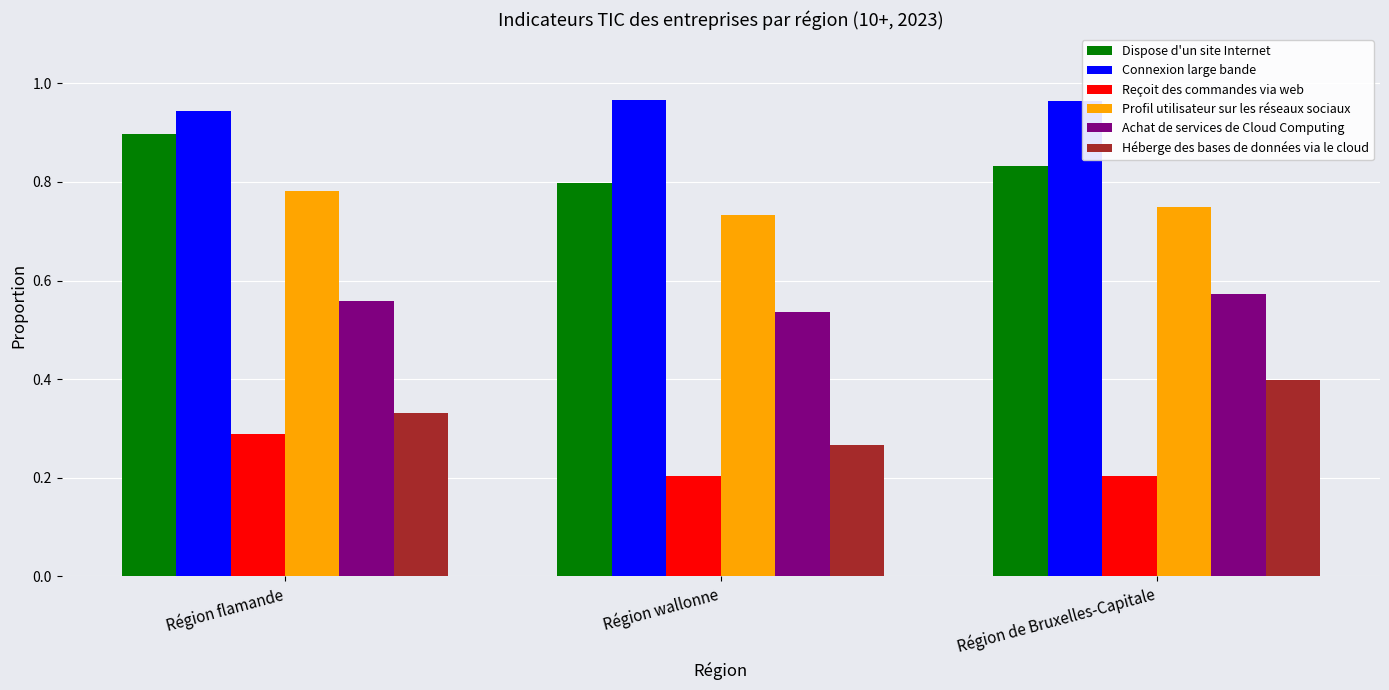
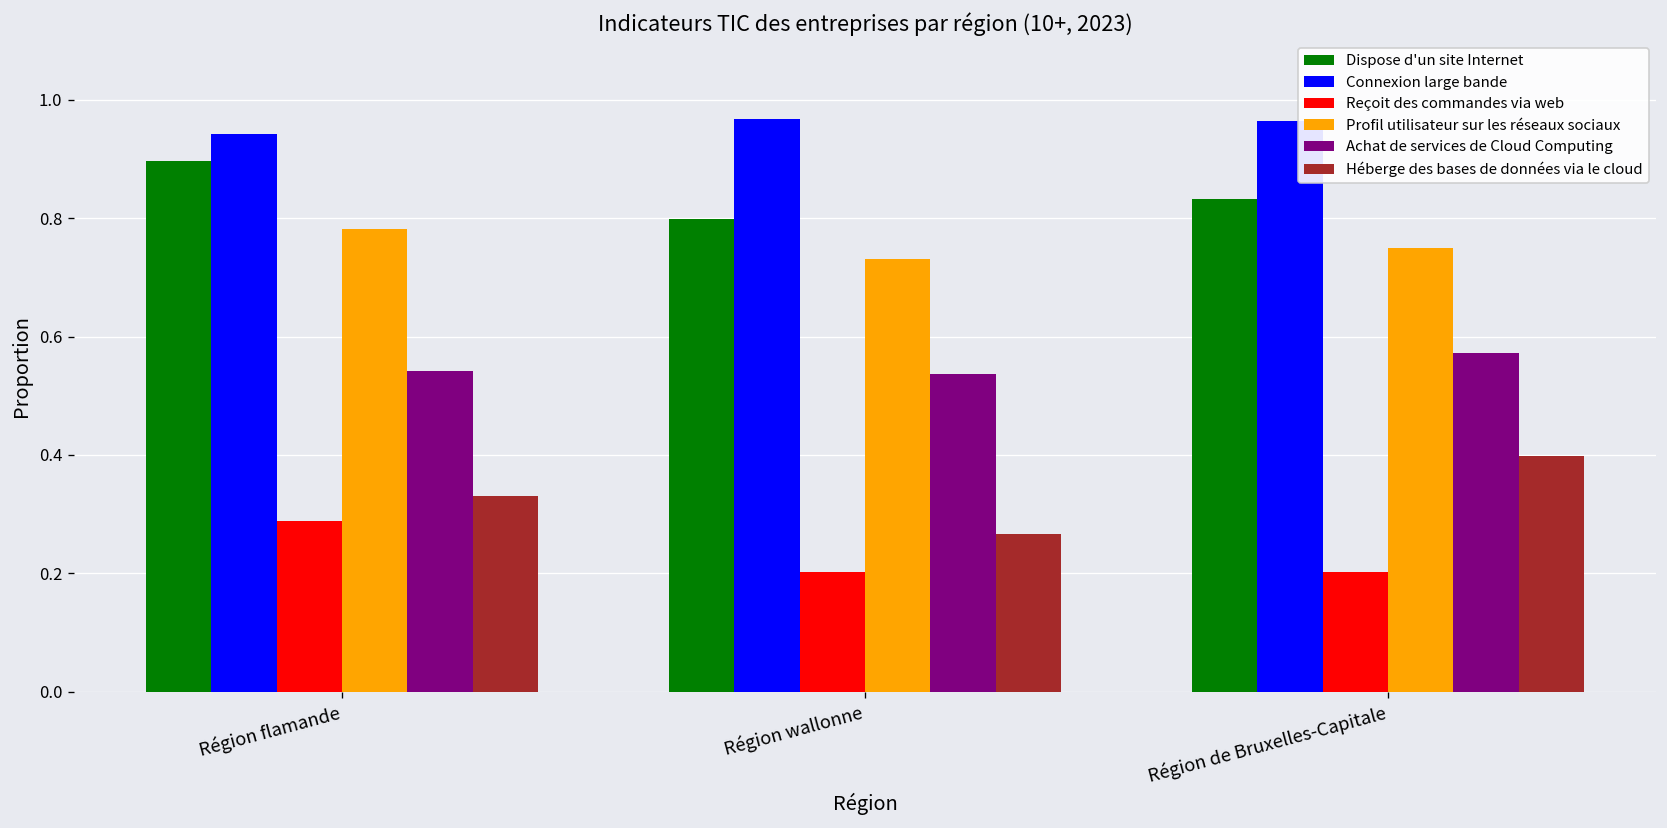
  {
    "Dispose d'un site Internet": {
      "Région flamande": 0.90,
      "Région wallonne": 0.80,
      "Région de Bruxelles-Capitale": 0.83
    },
    "Connexion large bande": {
      "Région flamande": 0.94,
      "Région wallonne": 0.97,
      "Région de Bruxelles-Capitale": 0.97
    },
    "Reçoit des commandes via web": {
      "Région flamande": 0.29,
      "Région wallonne": 0.20,
      "Région de Bruxelles-Capitale": 0.20
    },
    "Profil utilisateur sur les réseaux sociaux": {
      "Région flamande": 0.78,
      "Région wallonne": 0.73,
      "Région de Bruxelles-Capitale": 0.75
    },
    "Achat de services de Cloud Computing": {
-     "Région flamande": 0.56,
+     "Région flamande": 0.54,
      "Région wallonne": 0.54,
      "Région de Bruxelles-Capitale": 0.57
    },
    "Héberge des bases de données via le cloud": {
      "Région flamande": 0.33,
      "Région wallonne": 0.27,
      "Région de Bruxelles-Capitale": 0.40
    }
  }
